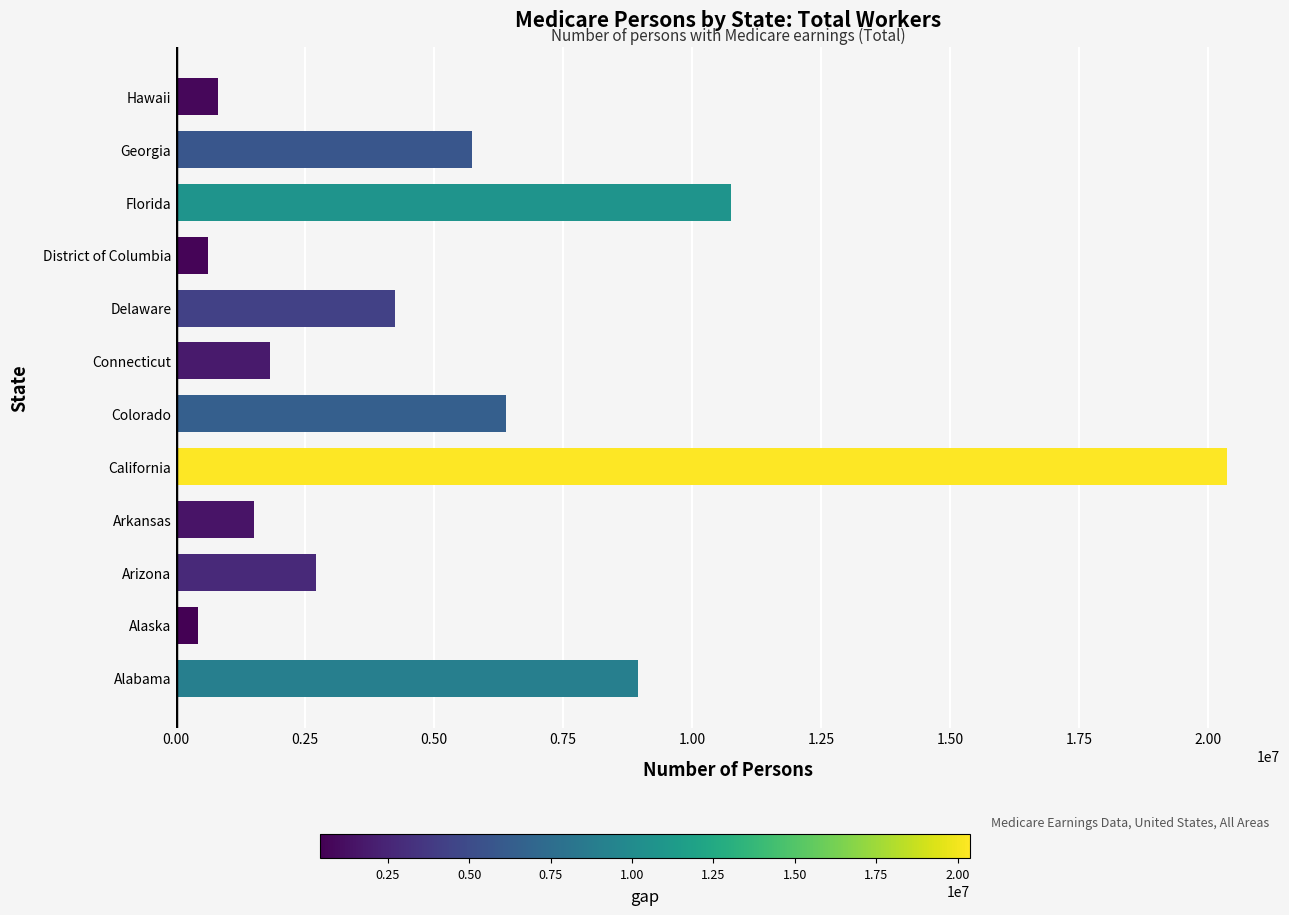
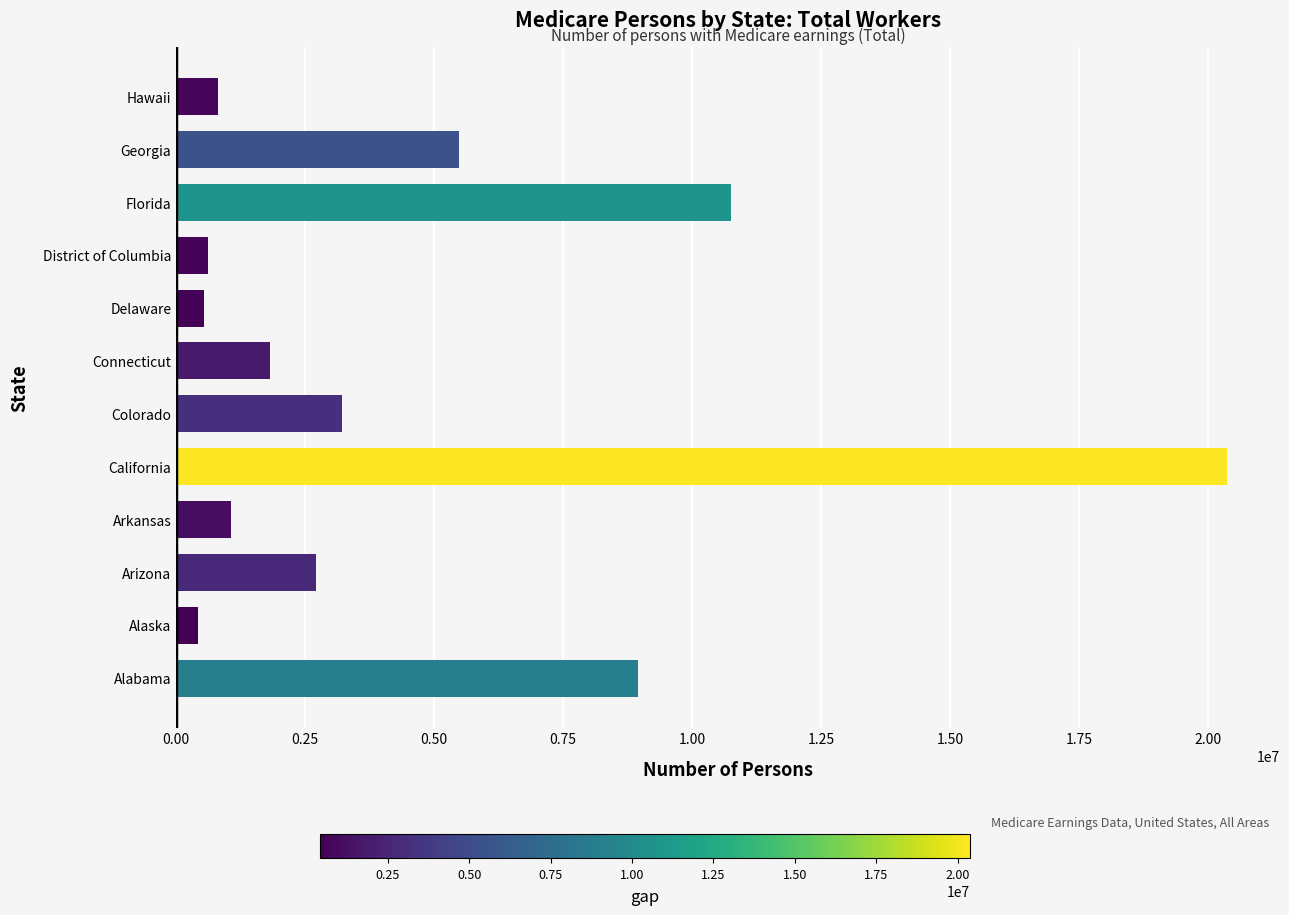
  {
    "Hawaii": 800000,
-   "Georgia": 5700000,
+   "Georgia": 5500000,
    "Florida": 10800000,
    "District of Columbia": 600000,
-   "Delaware": 4200000,
+   "Delaware": 500000,
    "Connecticut": 1800000,
-   "Colorado": 6400000,
+   "Colorado": 3200000,
    "California": 20400000,
-   "Arkansas": 1500000,
+   "Arkansas": 1100000,
    "Arizona": 2700000,
    "Alaska": 400000,
    "Alabama": 9000000
  }
